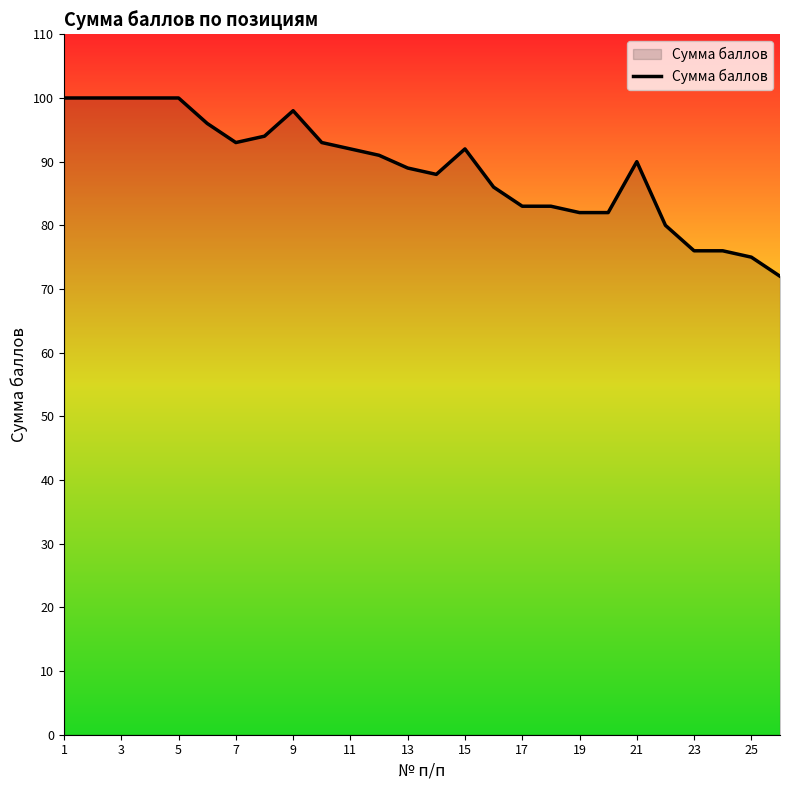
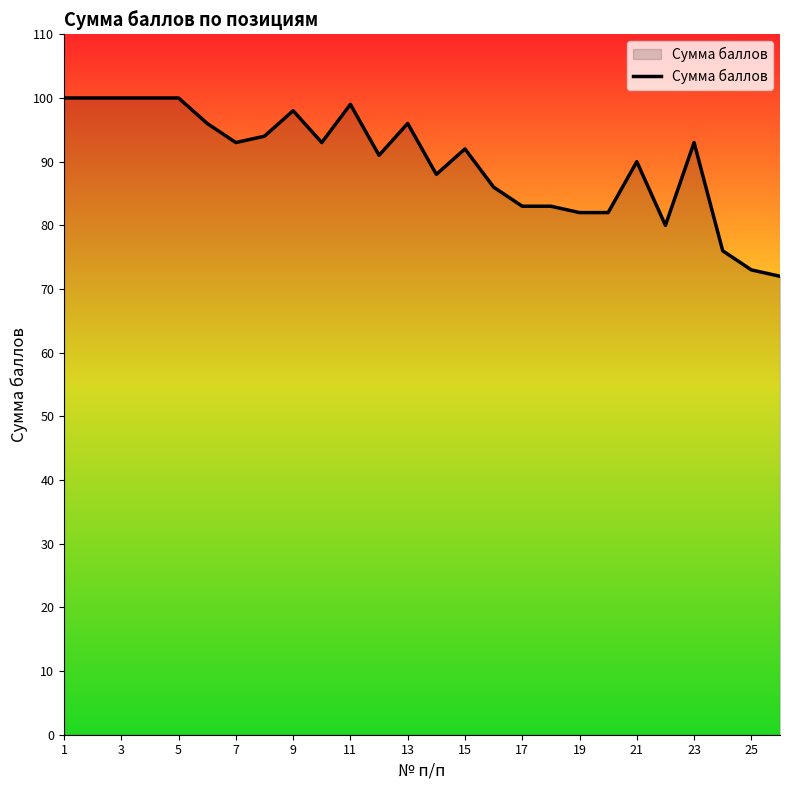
  {
    "1": 100,
    "3": 100,
    "5": 100,
    "7": 93,
    "9": 98,
-   "11": 92,
-   "13": 89,
+   "11": 99,
+   "13": 96,
    "15": 92,
    "17": 83,
    "19": 82,
    "21": 90,
-   "23": 76,
-   "25": 75
+   "23": 93,
+   "25": 73
  }
